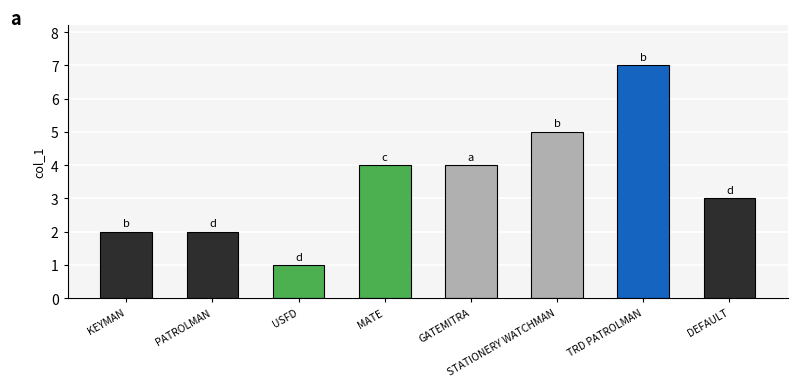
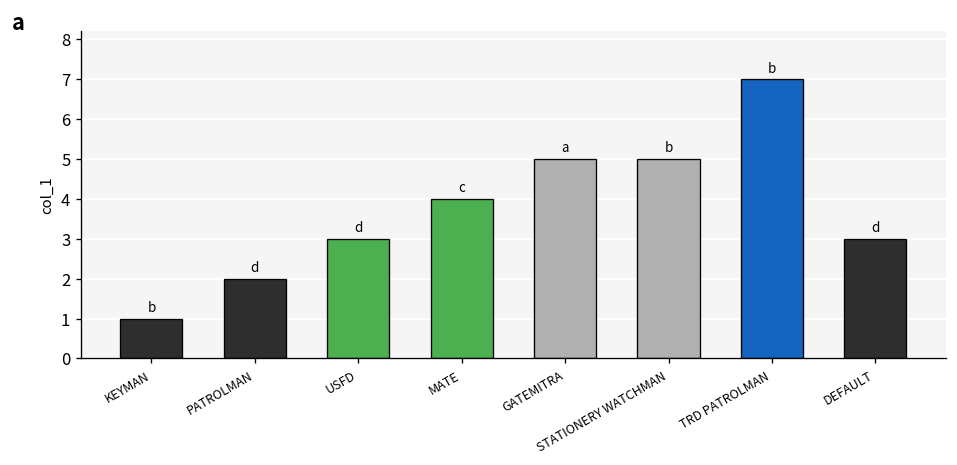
  {
-   "KEYMAN": 2,
+   "KEYMAN": 1,
    "PATROLMAN": 2,
-   "USFD": 1,
+   "USFD": 3,
    "MATE": 4,
-   "GATEMITRA": 4,
+   "GATEMITRA": 5,
    "STATIONERY WATCHMAN": 5,
    "TRD PATROLMAN": 7,
    "DEFAULT": 3
  }
